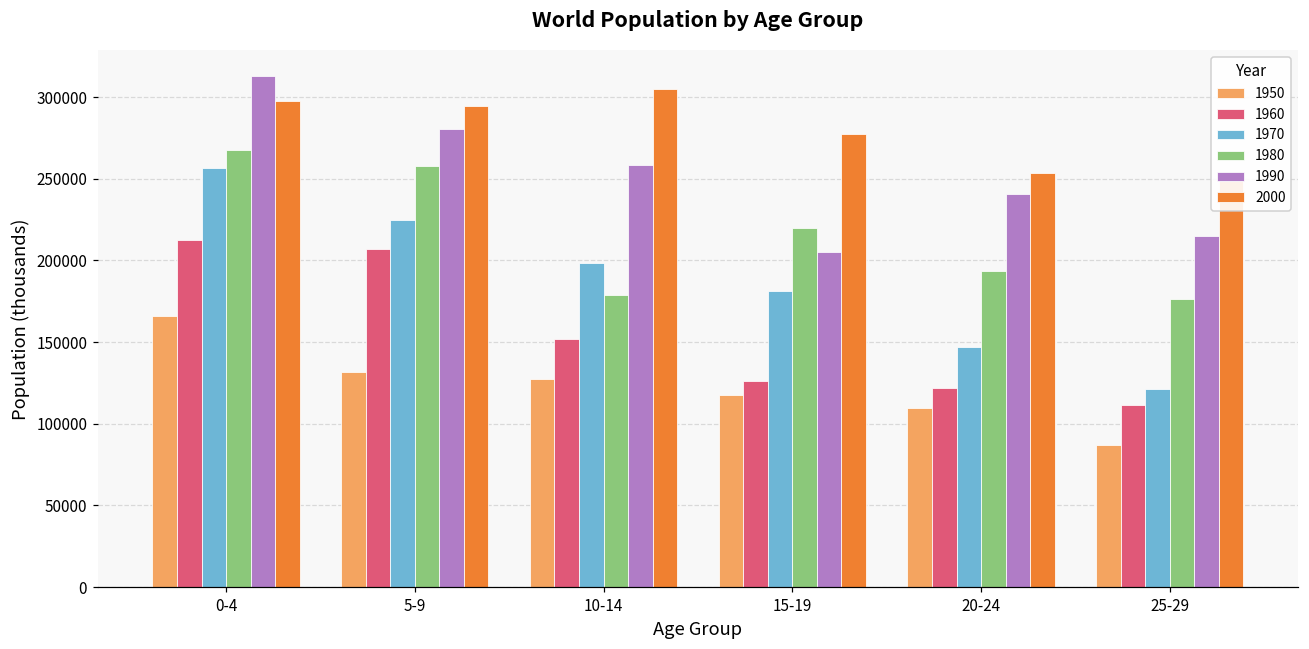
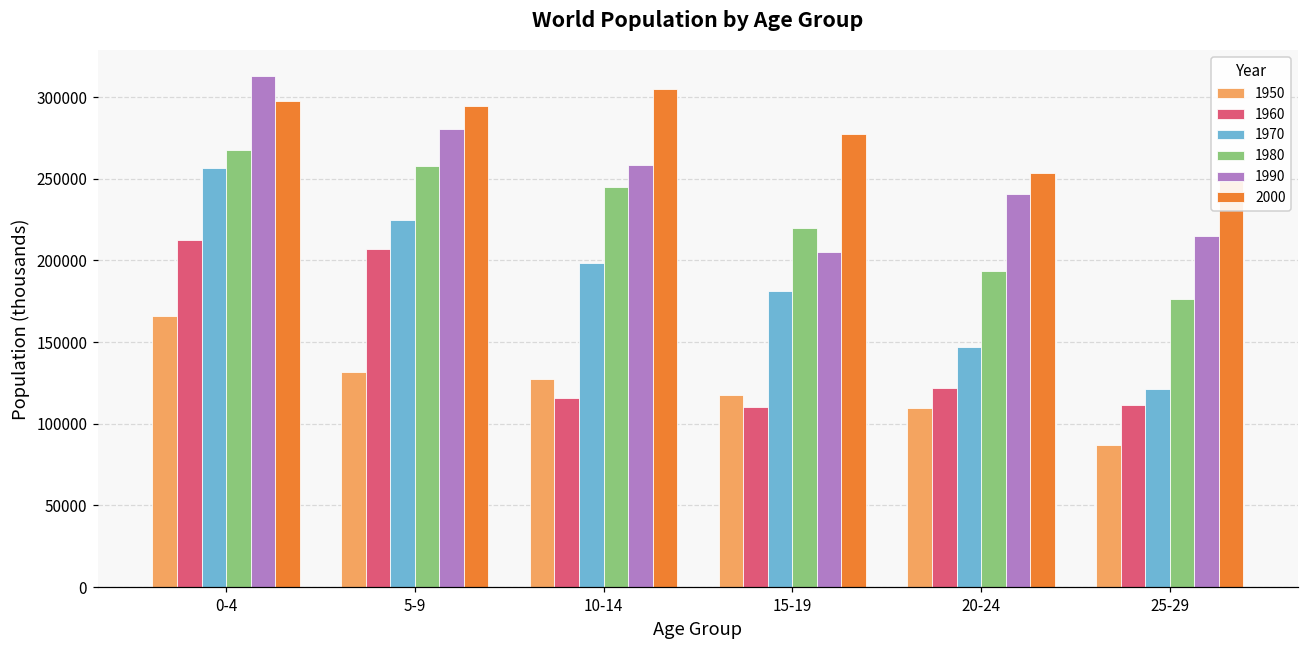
  {
    "1950": {
      "0-4": 166000,
      "5-9": 132000,
      "10-14": 127000,
      "15-19": 117000,
      "20-24": 110000,
      "25-29": 87000
    },
    "1960": {
      "0-4": 212000,
      "5-9": 207000,
-     "10-14": 152000,
-     "15-19": 126000,
+     "10-14": 116000,
+     "15-19": 110000,
      "20-24": 122000,
      "25-29": 111000
    },
    "1970": {
      "0-4": 257000,
      "5-9": 225000,
      "10-14": 198000,
      "15-19": 181000,
      "20-24": 147000,
      "25-29": 121000
    },
    "1980": {
      "0-4": 267000,
      "5-9": 258000,
-     "10-14": 179000,
+     "10-14": 245000,
      "15-19": 220000,
      "20-24": 194000,
      "25-29": 176000
    },
    "1990": {
      "0-4": 313000,
      "5-9": 281000,
      "10-14": 258000,
      "15-19": 205000,
      "20-24": 240000,
      "25-29": 215000
    },
    "2000": {
      "0-4": 298000,
      "5-9": 295000,
      "10-14": 305000,
      "15-19": 277000,
      "20-24": 254000
    }
  }
